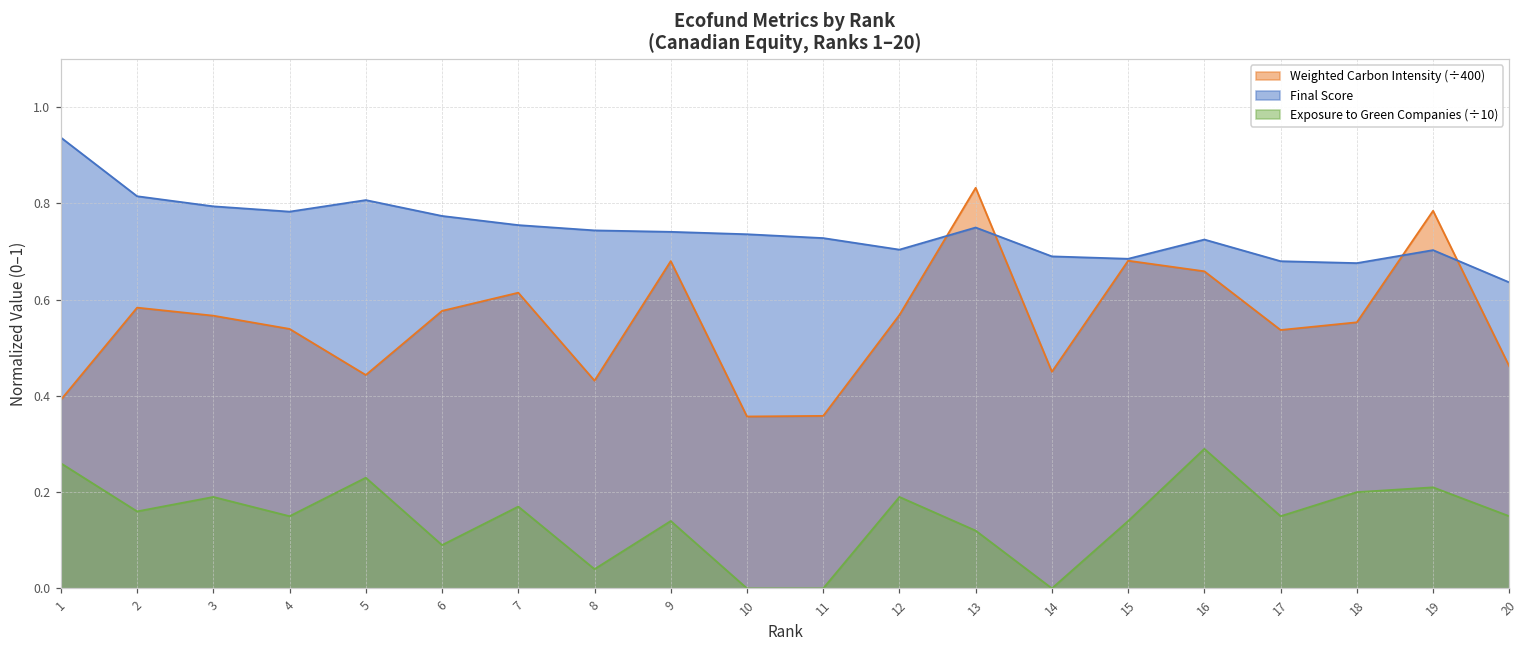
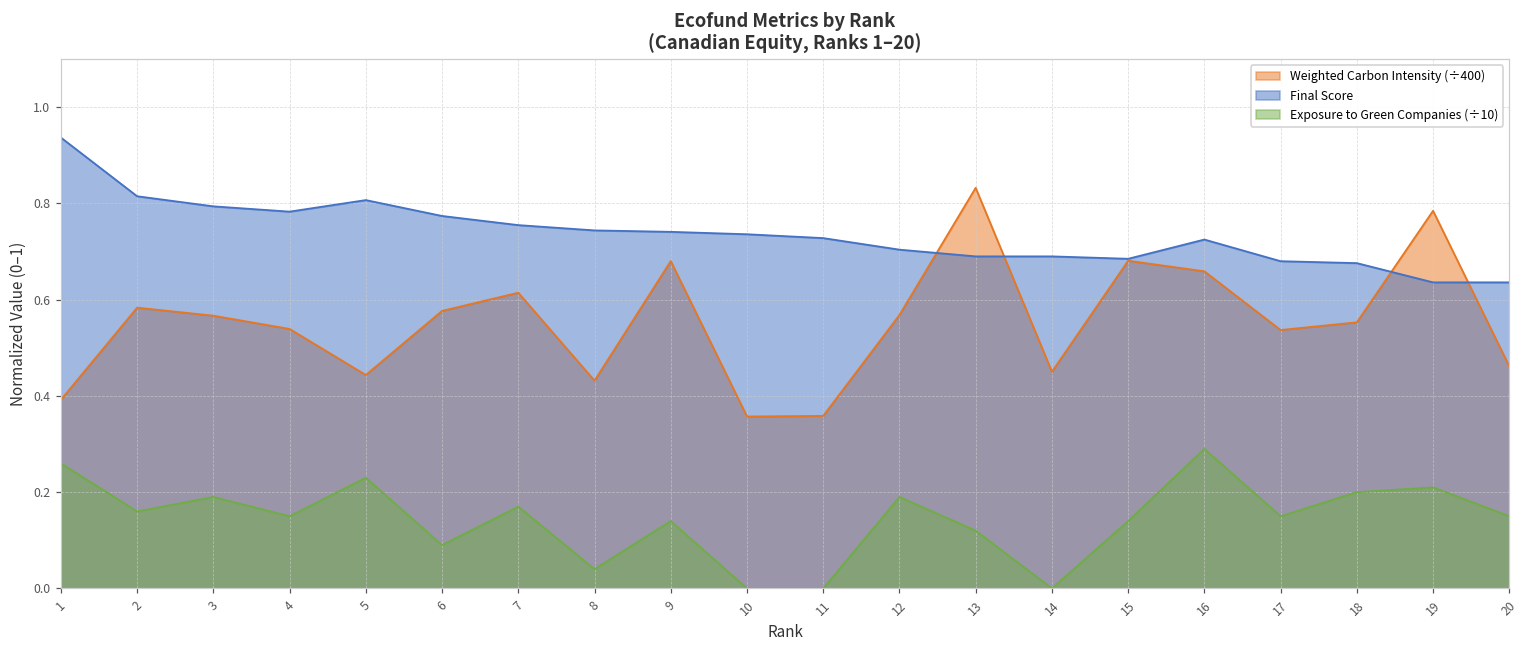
  {
    "Final Score": {
      "1": 0.94,
      "2": 0.82,
      "3": 0.79,
      "4": 0.78,
      "5": 0.81,
      "6": 0.77,
      "7": 0.76,
      "8": 0.74,
      "9": 0.74,
      "10": 0.74,
      "11": 0.73,
      "12": 0.70,
-     "13": 0.75,
+     "13": 0.69,
      "14": 0.69,
      "16": 0.73,
      "17": 0.68,
      "18": 0.68,
-     "19": 0.70,
+     "19": 0.64,
      "20": 0.64
    }
  }
